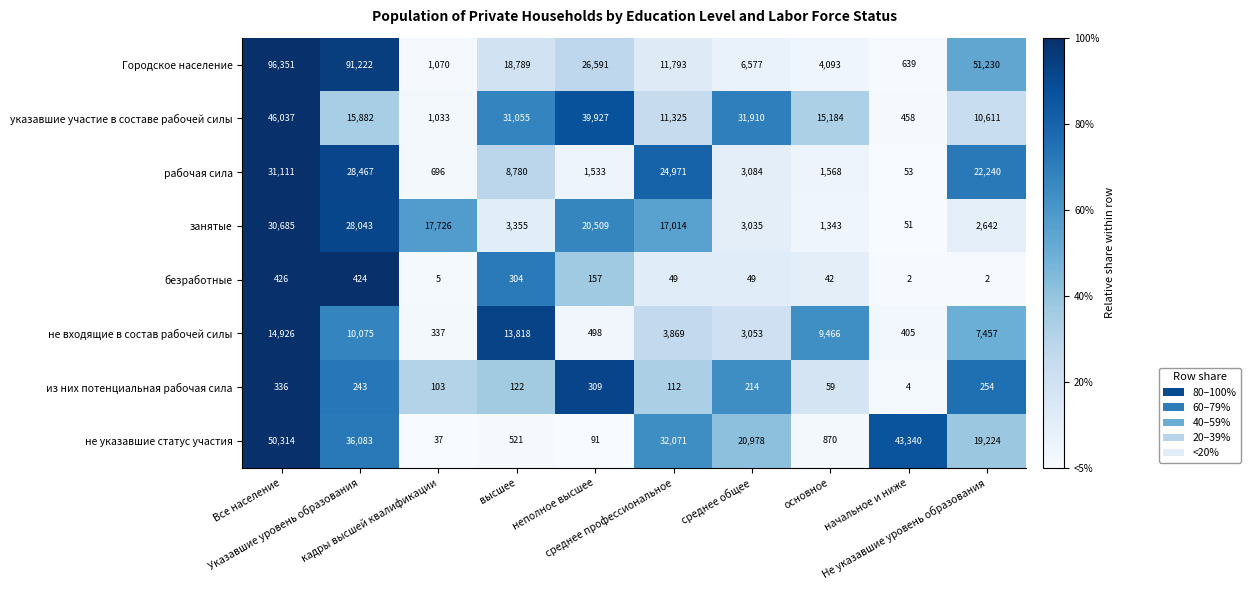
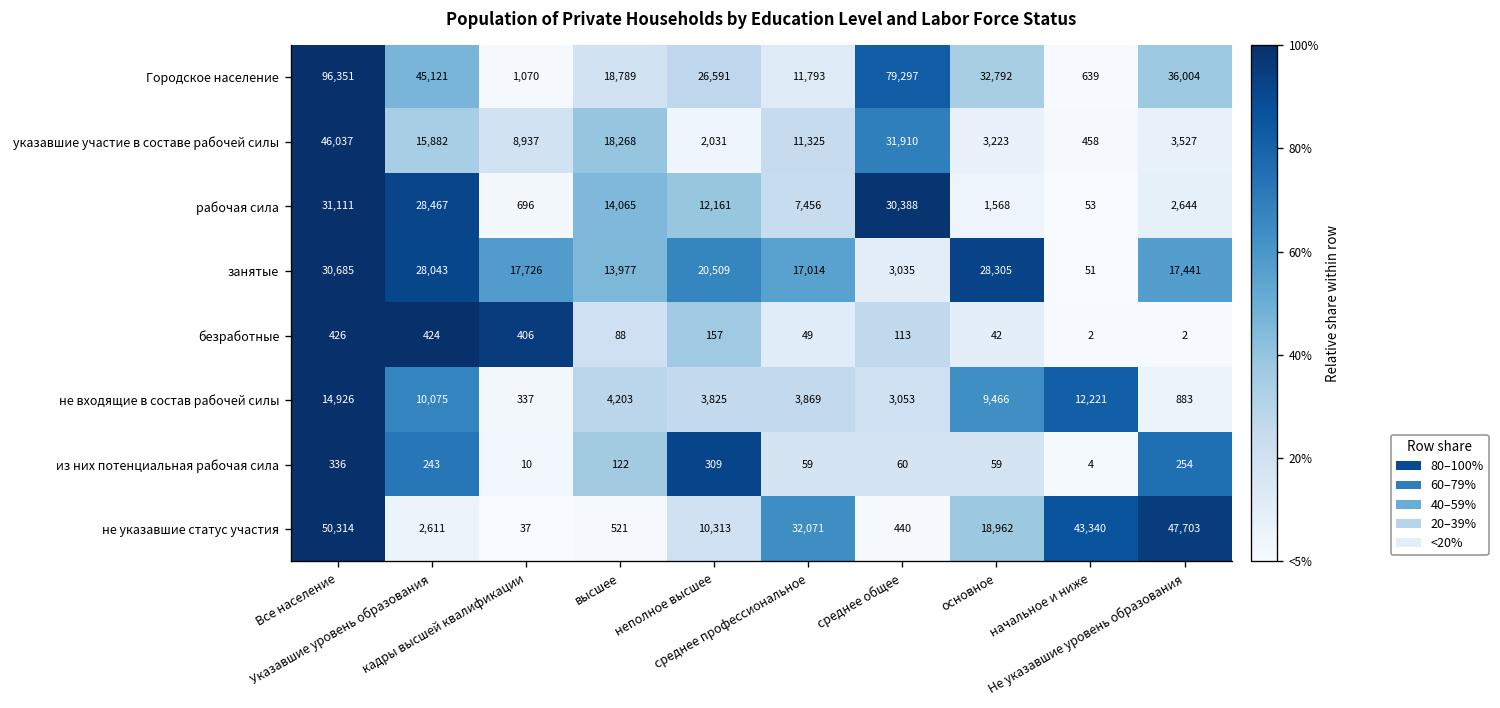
  {
    "Городское население": {
      "Все население": "96,351",
-     "Указавшие уровень образования": "91,222",
+     "Указавшие уровень образования": "45,121",
      "кадры высшей квалификации": "1,070",
      "высшее": "18,789",
      "неполное высшее": "26,591",
      "среднее профессиональное": "11,793",
-     "среднее общее": "6,577",
-     "основное": "4,093",
+     "среднее общее": "79,297",
+     "основное": "32,792",
      "начальное и ниже": "639",
-     "Не указавшие уровень образования": "51,230"
+     "Не указавшие уровень образования": "36,004"
    },
    "указавшие участие в составе рабочей силы": {
      "Все население": "46,037",
      "Указавшие уровень образования": "15,882",
-     "кадры высшей квалификации": "1,033",
-     "высшее": "31,055",
-     "неполное высшее": "39,927",
+     "кадры высшей квалификации": "8,937",
+     "высшее": "18,268",
+     "неполное высшее": "2,031",
      "среднее профессиональное": "11,325",
      "среднее общее": "31,910",
-     "основное": "15,184",
+     "основное": "3,223",
      "начальное и ниже": "458",
-     "Не указавшие уровень образования": "10,611"
+     "Не указавшие уровень образования": "3,527"
    },
    "рабочая сила": {
      "Все население": "31,111",
      "Указавшие уровень образования": "28,467",
      "кадры высшей квалификации": "696",
-     "высшее": "8,780",
-     "неполное высшее": "1,533",
-     "среднее профессиональное": "24,971",
-     "среднее общее": "3,084",
+     "высшее": "14,065",
+     "неполное высшее": "12,161",
+     "среднее профессиональное": "7,456",
+     "среднее общее": "30,388",
      "основное": "1,568",
      "начальное и ниже": "53",
-     "Не указавшие уровень образования": "22,240"
+     "Не указавшие уровень образования": "2,644"
    },
    "занятые": {
      "Все население": "30,685",
      "Указавшие уровень образования": "28,043",
      "кадры высшей квалификации": "17,726",
-     "высшее": "3,355",
+     "высшее": "13,977",
      "неполное высшее": "20,509",
      "среднее профессиональное": "17,014",
      "среднее общее": "3,035",
-     "основное": "1,343",
+     "основное": "28,305",
      "начальное и ниже": "51",
-     "Не указавшие уровень образования": "2,642"
+     "Не указавшие уровень образования": "17,441"
    },
    "безработные": {
      "Все население": "426",
      "Указавшие уровень образования": "424",
-     "кадры высшей квалификации": "5",
-     "высшее": "304",
+     "кадры высшей квалификации": "406",
+     "высшее": "88",
      "неполное высшее": "157",
      "среднее профессиональное": "49",
-     "среднее общее": "49",
+     "среднее общее": "113",
      "основное": "42",
      "начальное и ниже": "2",
      "Не указавшие уровень образования": "2"
    },
    "не входящие в состав рабочей силы": {
      "Все население": "14,926",
      "Указавшие уровень образования": "10,075",
      "кадры высшей квалификации": "337",
-     "высшее": "13,818",
-     "неполное высшее": "498",
+     "высшее": "4,203",
+     "неполное высшее": "3,825",
      "среднее профессиональное": "3,869",
      "среднее общее": "3,053",
      "основное": "9,466",
-     "начальное и ниже": "405",
-     "Не указавшие уровень образования": "7,457"
+     "начальное и ниже": "12,221",
+     "Не указавшие уровень образования": "883"
    },
    "из них потенциальная рабочая сила": {
      "Все население": "336",
      "Указавшие уровень образования": "243",
-     "кадры высшей квалификации": "103",
+     "кадры высшей квалификации": "10",
      "высшее": "122",
      "неполное высшее": "309",
-     "среднее профессиональное": "112",
-     "среднее общее": "214",
+     "среднее профессиональное": "59",
+     "среднее общее": "60",
      "основное": "59",
      "начальное и ниже": "4",
      "Не указавшие уровень образования": "254"
    },
    "не указавшие статус участия": {
      "Все население": "50,314",
-     "Указавшие уровень образования": "36,083",
+     "Указавшие уровень образования": "2,611",
      "кадры высшей квалификации": "37",
      "высшее": "521",
-     "неполное высшее": "91",
+     "неполное высшее": "10,313",
      "среднее профессиональное": "32,071",
-     "среднее общее": "20,978",
-     "основное": "870",
+     "среднее общее": "440",
+     "основное": "18,962",
      "начальное и ниже": "43,340",
-     "Не указавшие уровень образования": "19,224"
+     "Не указавшие уровень образования": "47,703"
    }
  }
